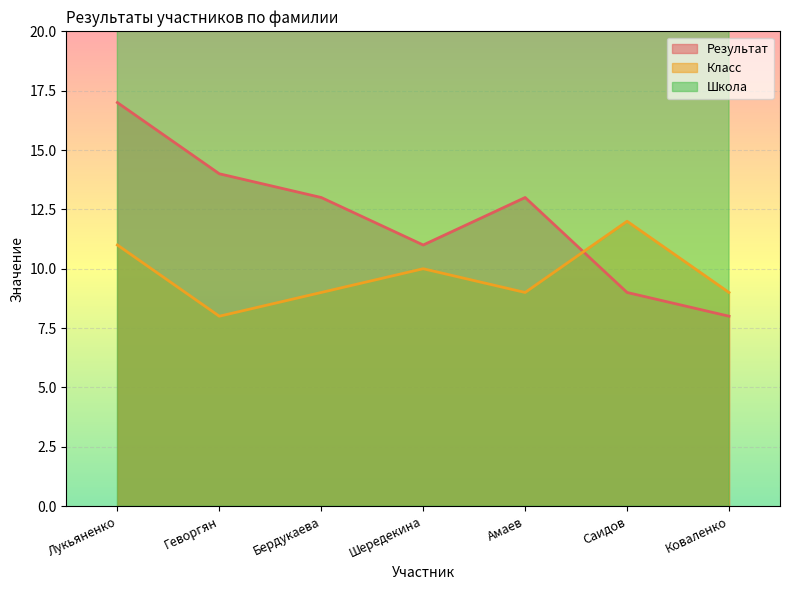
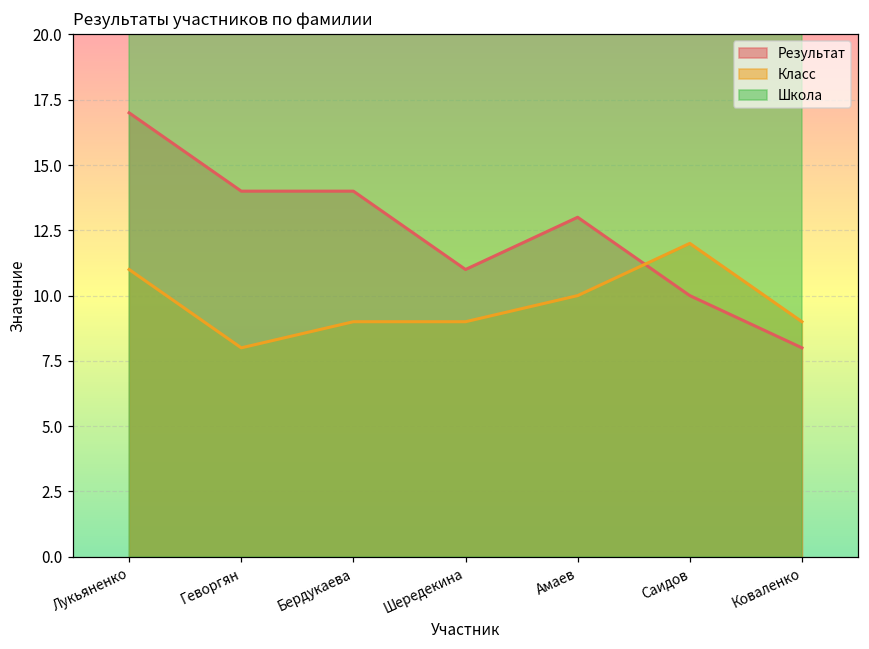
  {
    "Результат": {
      "Лукьяненко": 17,
      "Геворгян": 14,
-     "Бердукаева": 13,
+     "Бердукаева": 14,
      "Шередекина": 11,
      "Амаев": 13,
-     "Саидов": 9,
+     "Саидов": 10,
      "Коваленко": 8
    },
    "Класс": {
      "Лукьяненко": 11,
      "Геворгян": 8,
      "Бердукаева": 9,
-     "Шередекина": 10,
-     "Амаев": 9,
+     "Шередекина": 9,
+     "Амаев": 10,
      "Саидов": 12,
      "Коваленко": 9
    }
  }
